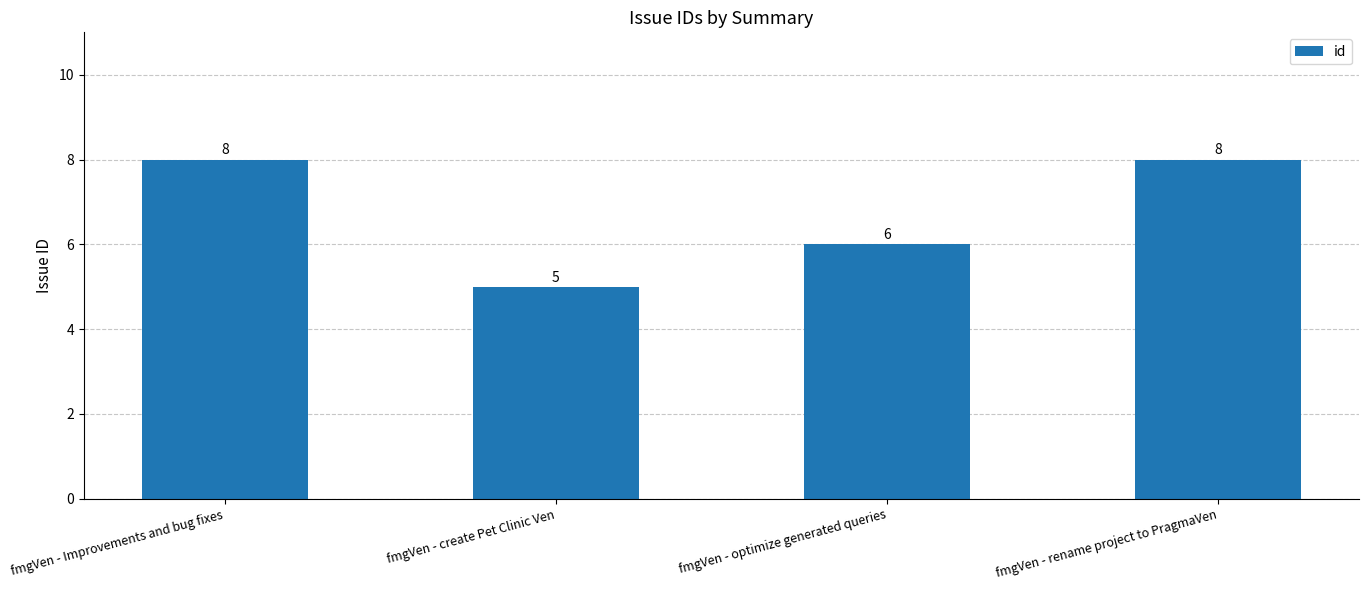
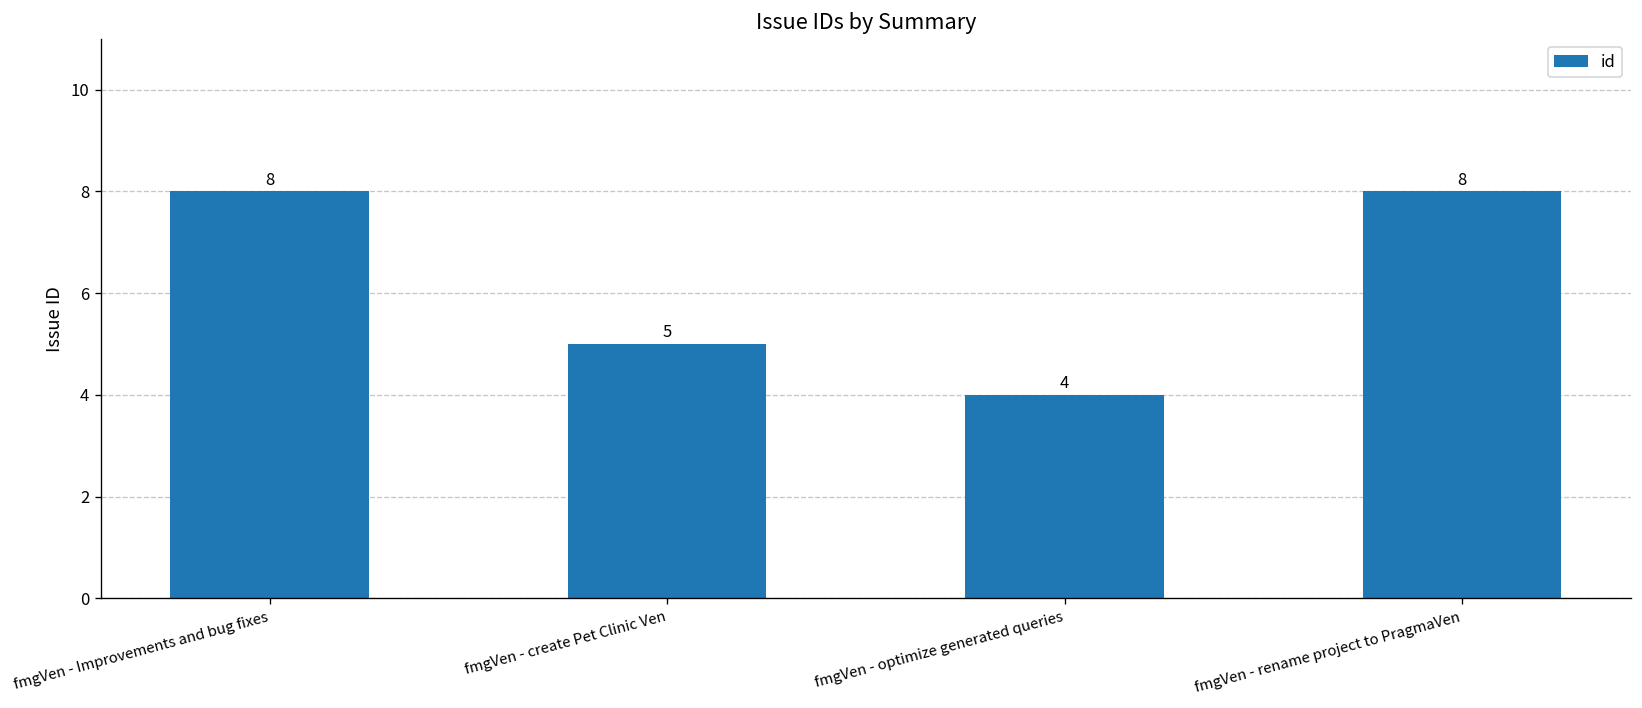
  {
    "fmgVen - Improvements and bug fixes": 8,
    "fmgVen - create Pet Clinic Ven": 5,
-   "fmgVen - optimize generated queries": 6,
+   "fmgVen - optimize generated queries": 4,
    "fmgVen - rename project to PragmaVen": 8
  }
